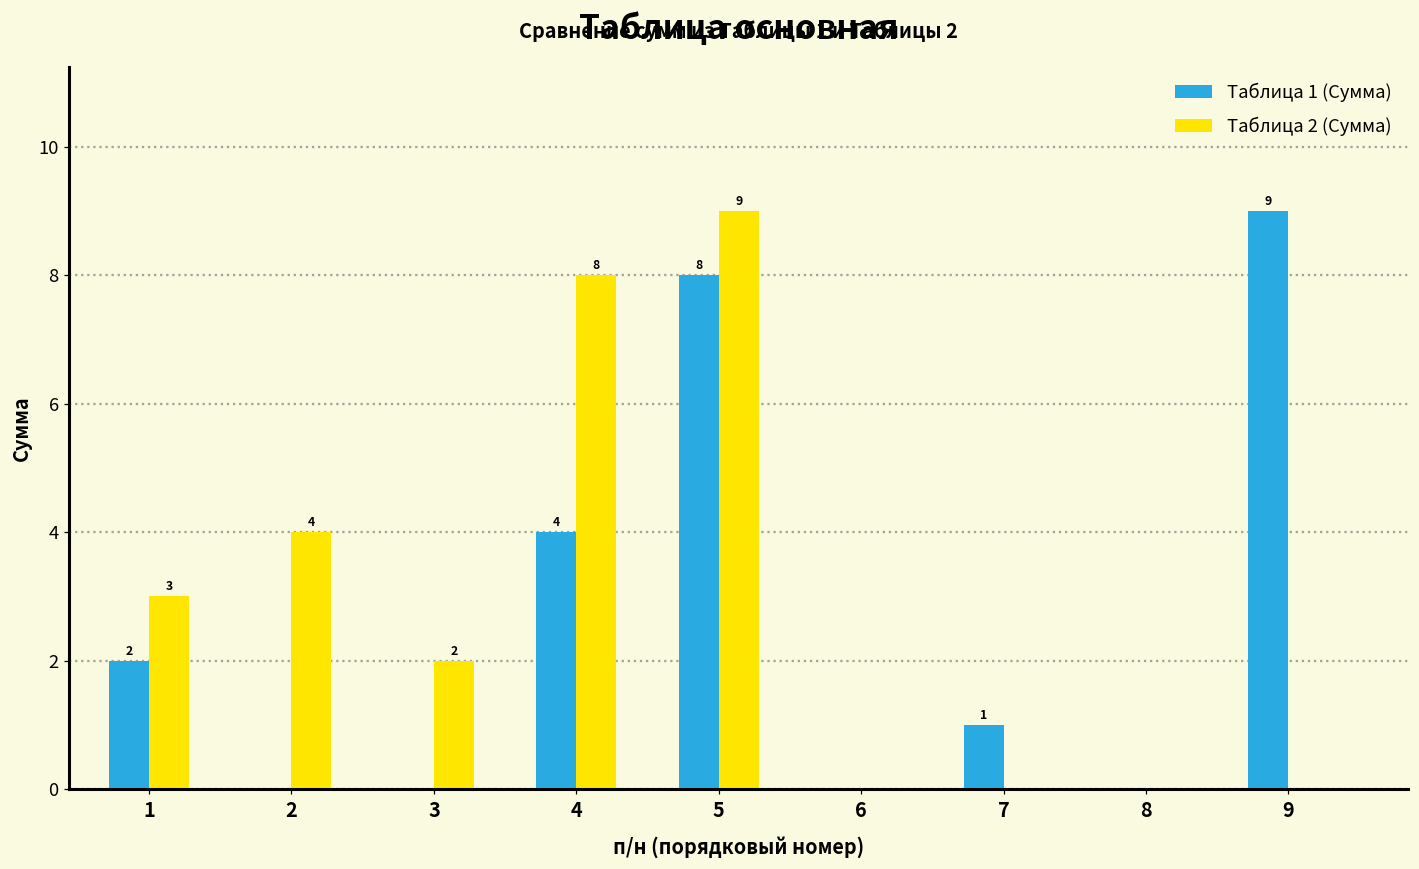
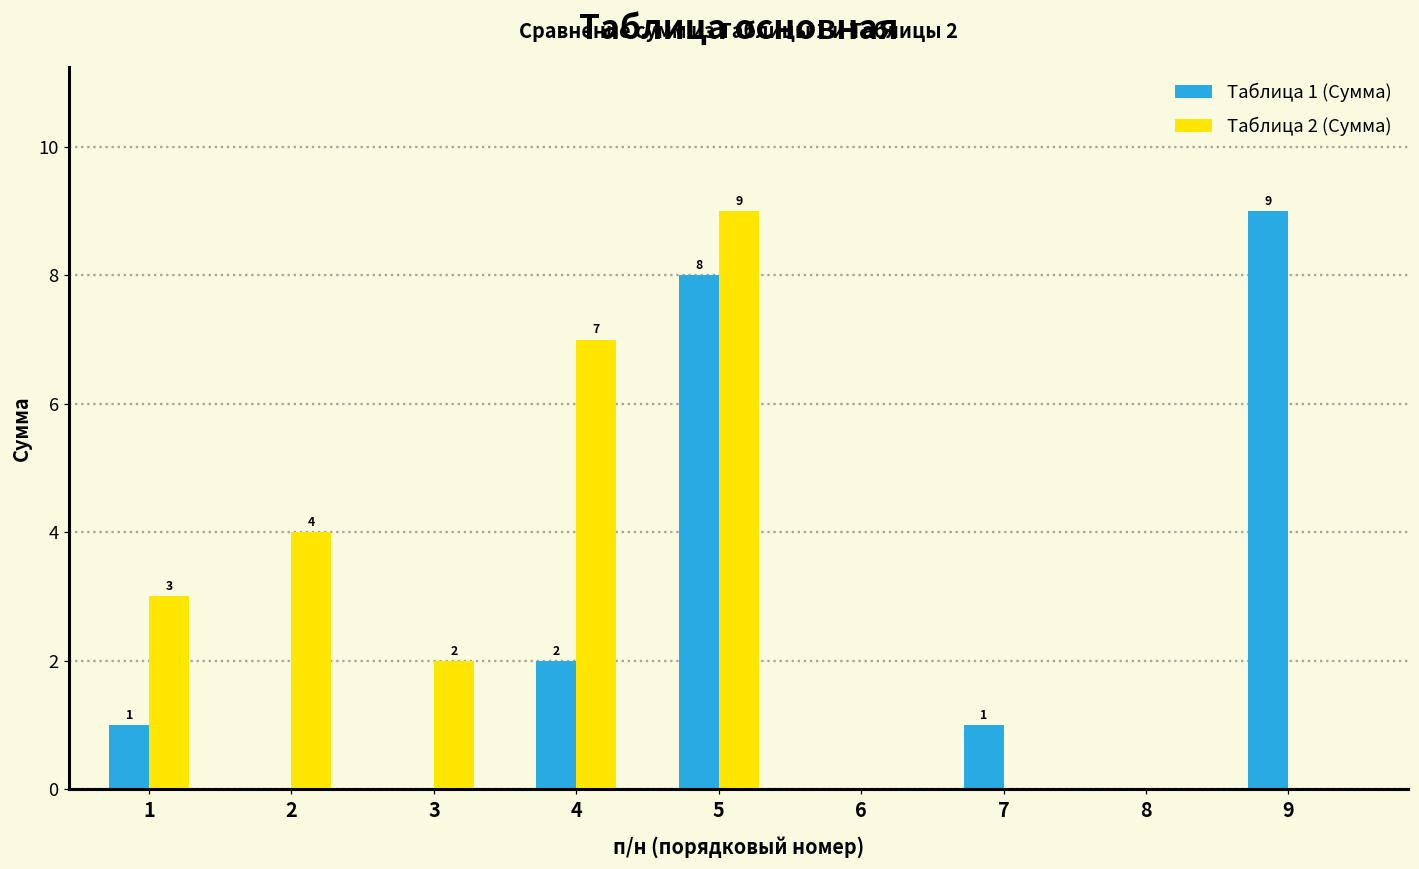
  {
    "Таблица 1 (Сумма)": {
-     "1": 2,
-     "4": 4,
+     "1": 1,
+     "4": 2,
      "5": 8,
      "7": 1,
      "9": 9
    },
    "Таблица 2 (Сумма)": {
      "1": 3,
      "2": 4,
      "3": 2,
-     "4": 8,
+     "4": 7,
      "5": 9
    }
  }
